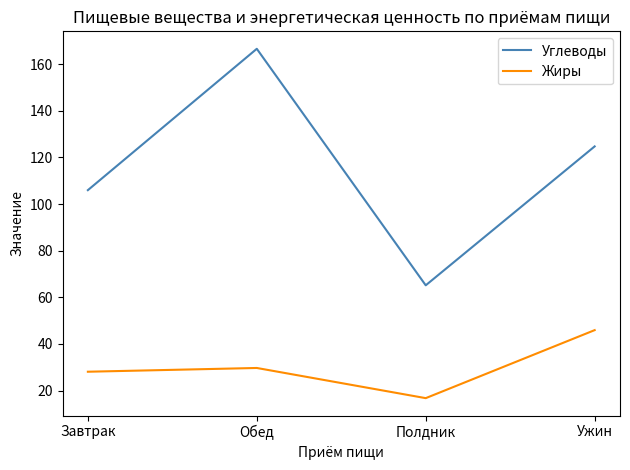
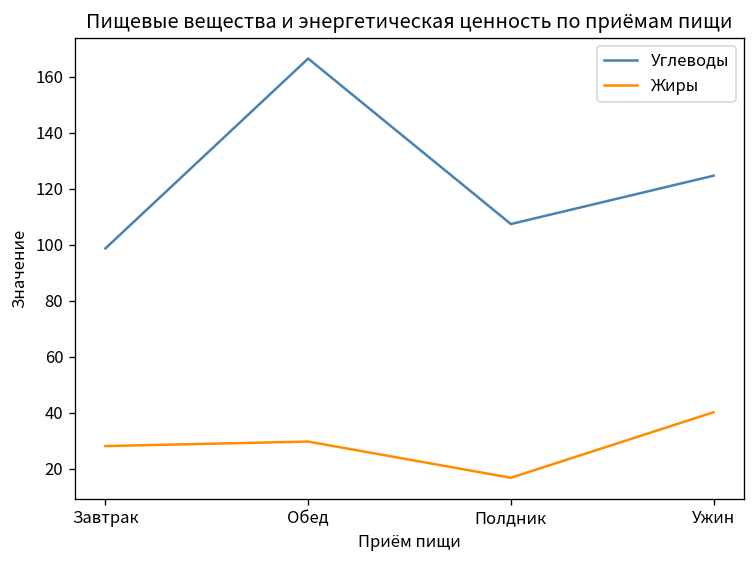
  {
    "Углеводы": {
-     "Завтрак": 106,
+     "Завтрак": 99,
      "Обед": 167,
-     "Полдник": 65,
+     "Полдник": 107,
      "Ужин": 125
    },
    "Жиры": {
      "Завтрак": 28,
      "Обед": 30,
      "Полдник": 17,
-     "Ужин": 46
+     "Ужин": 40
    }
  }
